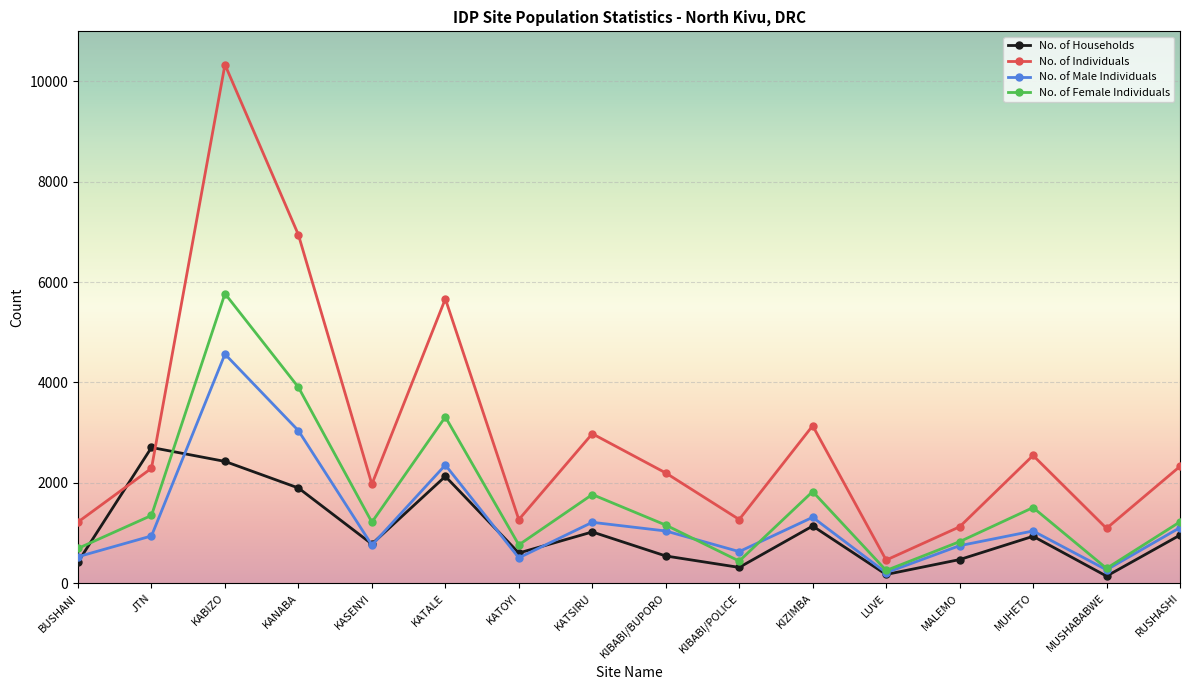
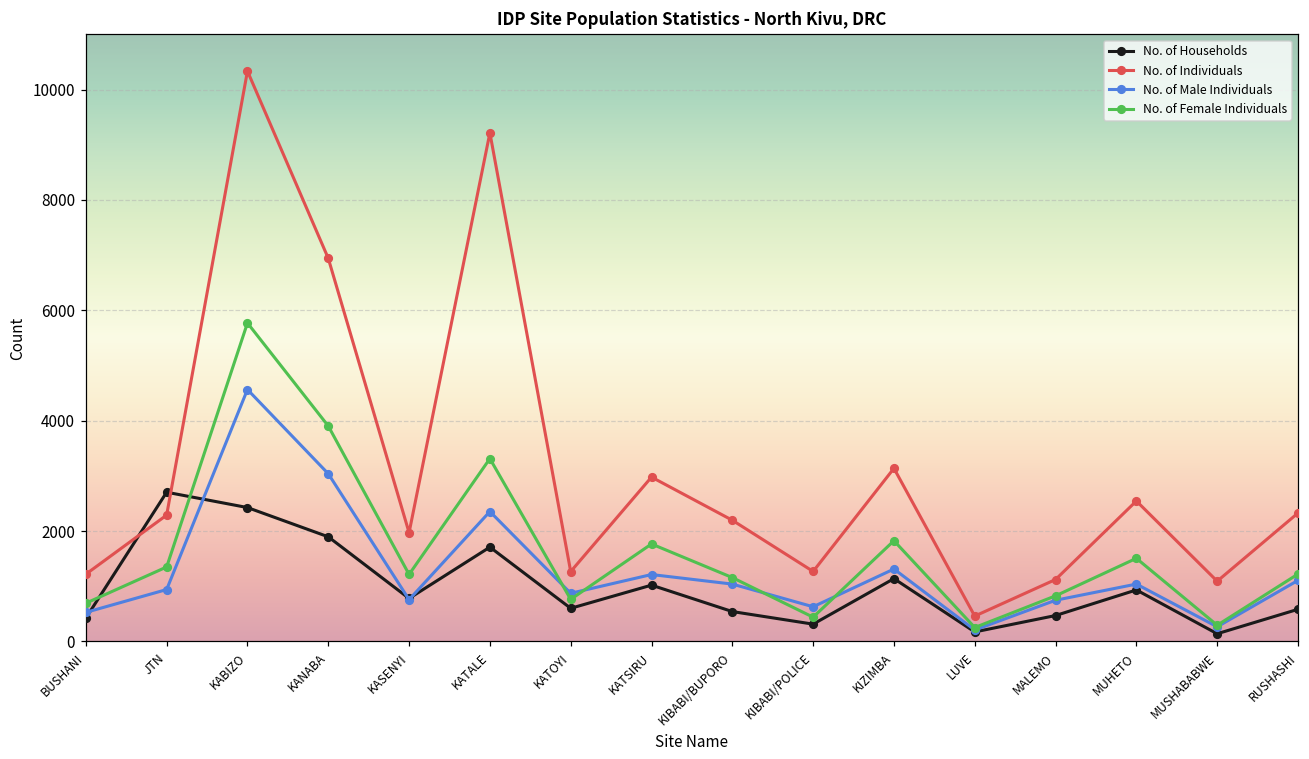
  {
    "No. of Households": {
      "BUSHANI": 400,
      "JTN": 2700,
      "KABIZO": 2400,
      "KANABA": 1900,
-     "KATALE": 2100,
+     "KATALE": 1700,
      "KATOYI": 600,
      "KATSIRU": 1000,
      "KIBABI/BUPORO": 500,
      "KIBABI/POLICE": 300,
      "KIZIMBA": 1100,
      "MALEMO": 500,
      "MUHETO": 900,
      "MUSHABABWE": 100,
-     "RUSHASHI": 1000
+     "RUSHASHI": 600
    },
    "No. of Individuals": {
      "BUSHANI": 1200,
      "JTN": 2300,
      "KABIZO": 10300,
      "KANABA": 6900,
      "KASENYI": 2000,
-     "KATALE": 5700,
+     "KATALE": 9200,
      "KATOYI": 1300,
      "KATSIRU": 3000,
      "KIBABI/BUPORO": 2200,
      "KIBABI/POLICE": 1300,
      "KIZIMBA": 3100,
      "LUVE": 500,
      "MALEMO": 1100,
      "MUHETO": 2500,
      "MUSHABABWE": 1100,
      "RUSHASHI": 2300
    },
    "No. of Male Individuals": {
      "BUSHANI": 500,
      "JTN": 900,
      "KABIZO": 4600,
      "KANABA": 3000,
      "KATALE": 2400,
-     "KATOYI": 500,
+     "KATOYI": 900,
      "KATSIRU": 1200,
      "KIBABI/BUPORO": 1000,
      "KIBABI/POLICE": 600,
      "KIZIMBA": 1300,
      "MALEMO": 700,
      "MUHETO": 1000,
      "RUSHASHI": 1100
    },
    "No. of Female Individuals": {
      "BUSHANI": 700,
      "JTN": 1300,
      "KABIZO": 5800,
      "KANABA": 3900,
      "KASENYI": 1200,
      "KATALE": 3300,
      "KATOYI": 800,
      "KATSIRU": 1800,
      "KIBABI/BUPORO": 1200,
      "KIBABI/POLICE": 400,
      "KIZIMBA": 1800,
      "MALEMO": 800,
      "MUHETO": 1500,
      "RUSHASHI": 1200
    }
  }
